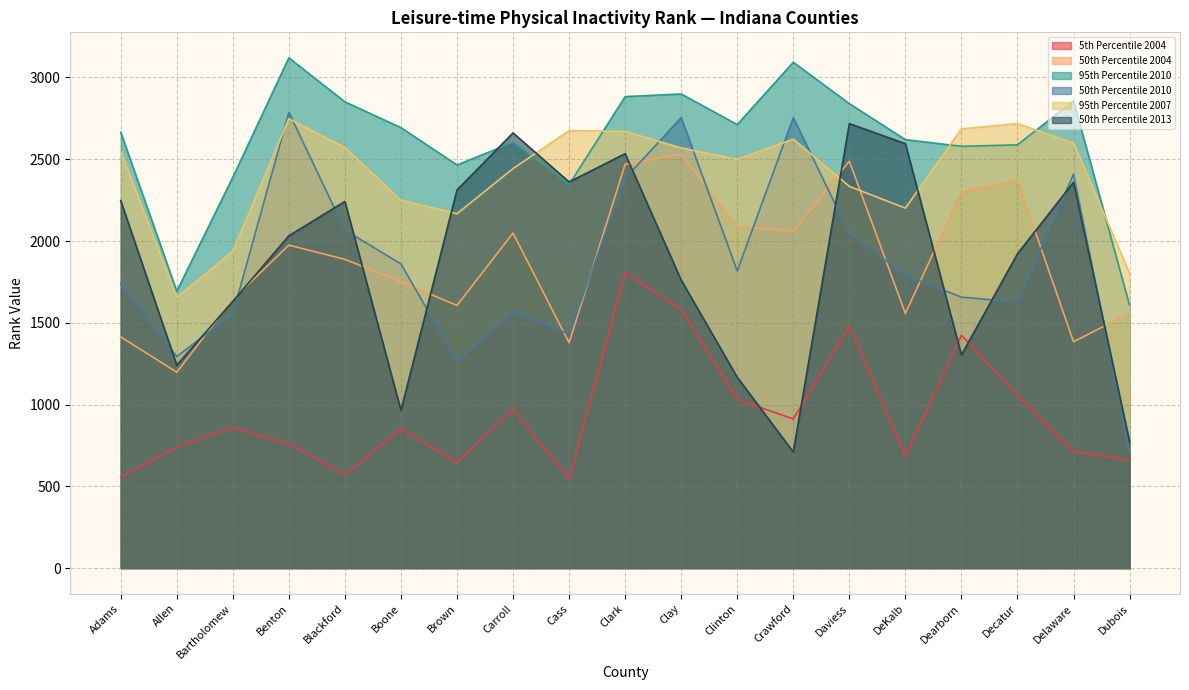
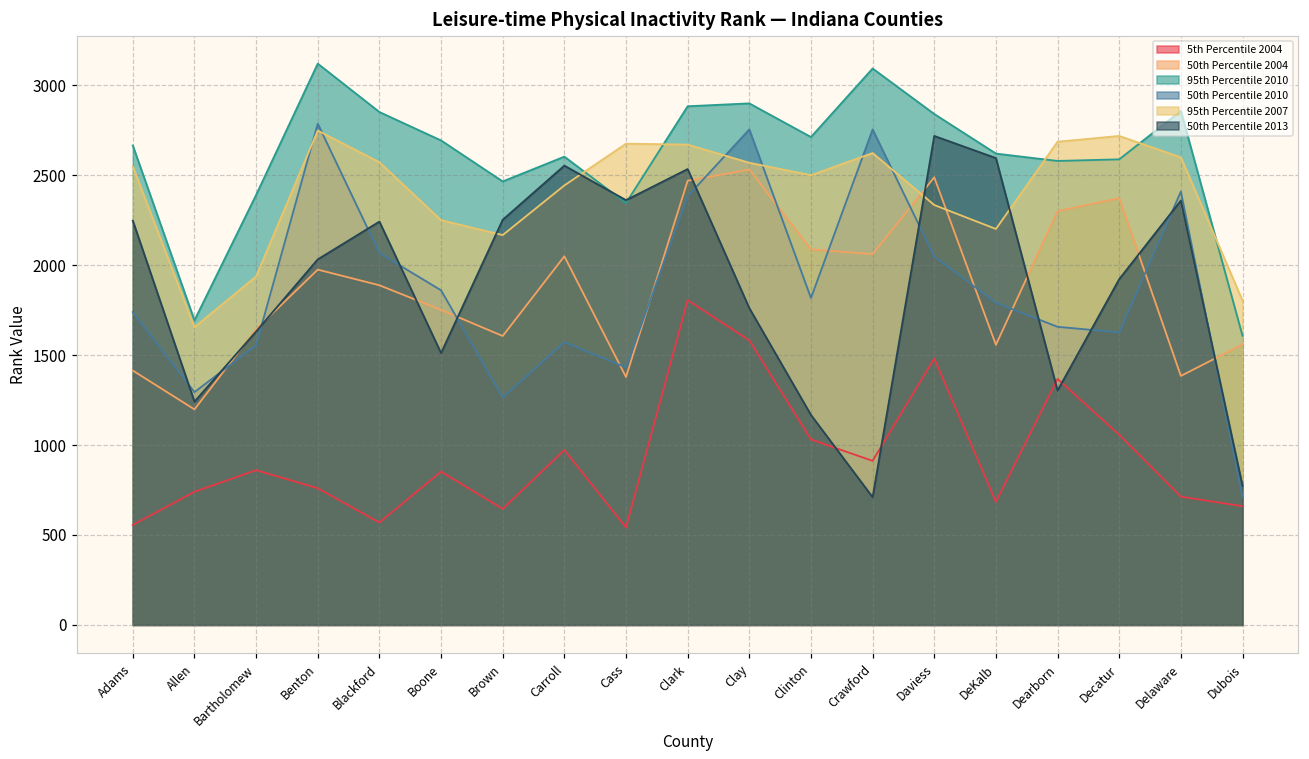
  {
    "5th Percentile 2004": {
      "Adams": 560,
      "Allen": 740,
      "Bartholomew": 860,
      "Benton": 760,
      "Blackford": 570,
      "Boone": 850,
      "Brown": 650,
      "Carroll": 970,
      "Cass": 540,
      "Clark": 1810,
      "Clay": 1580,
      "Clinton": 1030,
      "Crawford": 910,
      "Daviess": 1480,
      "DeKalb": 680,
-     "Dearborn": 1420,
+     "Dearborn": 1370,
      "Decatur": 1060,
      "Delaware": 710,
      "Dubois": 660
    },
    "50th Percentile 2013": {
      "Adams": 2250,
      "Allen": 1240,
      "Benton": 2030,
      "Blackford": 2240,
-     "Boone": 960,
-     "Brown": 2310,
-     "Carroll": 2660,
+     "Boone": 1510,
+     "Brown": 2250,
+     "Carroll": 2550,
      "Cass": 2360,
      "Clark": 2530,
      "Clay": 1760,
      "Clinton": 1170,
      "Crawford": 710,
      "Daviess": 2720,
      "DeKalb": 2600,
      "Dearborn": 1300,
      "Decatur": 1920,
      "Delaware": 2360,
      "Dubois": 770
    }
  }
